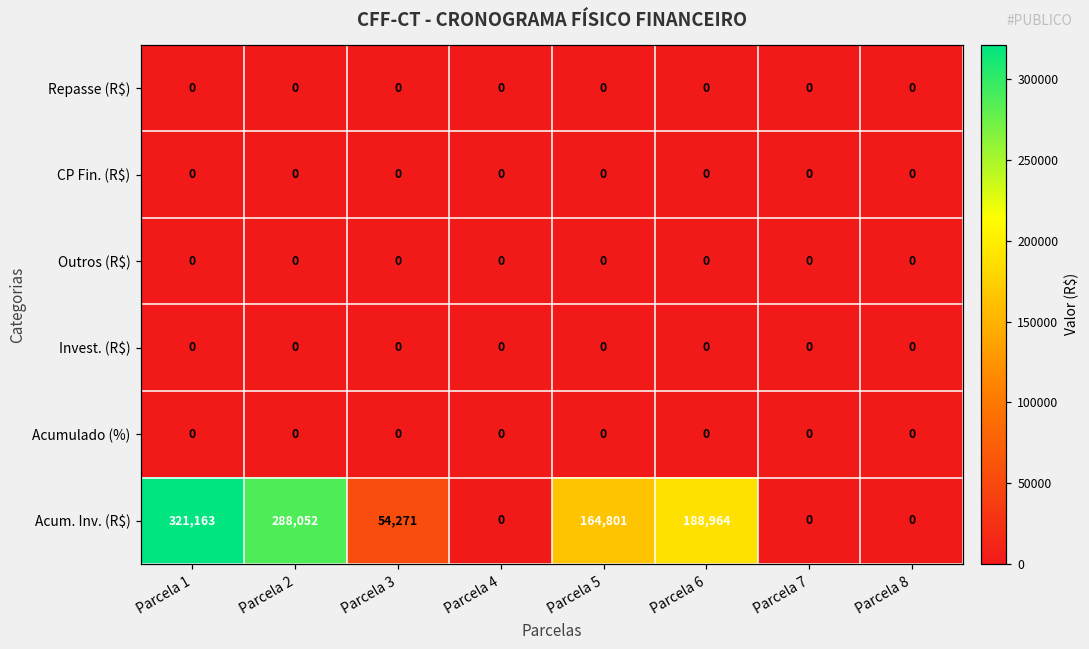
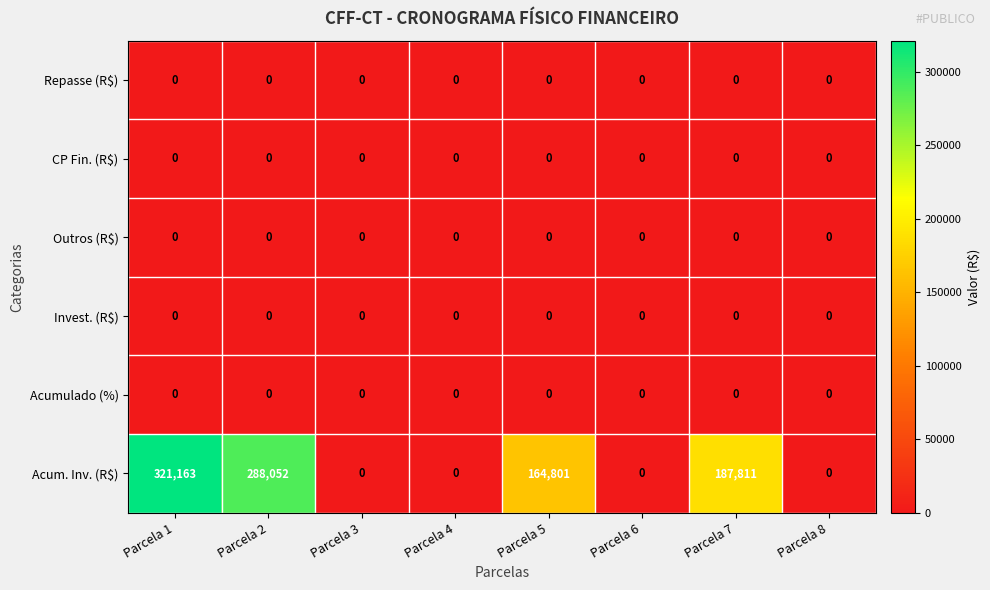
  {
    "Repasse (R$)": {
      "Parcela 1": "0",
      "Parcela 2": "0",
      "Parcela 3": "0",
      "Parcela 4": "0",
      "Parcela 5": "0",
      "Parcela 6": "0",
      "Parcela 7": "0",
      "Parcela 8": "0"
    },
    "CP Fin. (R$)": {
      "Parcela 1": "0",
      "Parcela 2": "0",
      "Parcela 3": "0",
      "Parcela 4": "0",
      "Parcela 5": "0",
      "Parcela 6": "0",
      "Parcela 7": "0",
      "Parcela 8": "0"
    },
    "Outros (R$)": {
      "Parcela 1": "0",
      "Parcela 2": "0",
      "Parcela 3": "0",
      "Parcela 4": "0",
      "Parcela 5": "0",
      "Parcela 6": "0",
      "Parcela 7": "0",
      "Parcela 8": "0"
    },
    "Invest. (R$)": {
      "Parcela 1": "0",
      "Parcela 2": "0",
      "Parcela 3": "0",
      "Parcela 4": "0",
      "Parcela 5": "0",
      "Parcela 6": "0",
      "Parcela 7": "0",
      "Parcela 8": "0"
    },
    "Acumulado (%)": {
      "Parcela 1": "0",
      "Parcela 2": "0",
      "Parcela 3": "0",
      "Parcela 4": "0",
      "Parcela 5": "0",
      "Parcela 6": "0",
      "Parcela 7": "0",
      "Parcela 8": "0"
    },
    "Acum. Inv. (R$)": {
      "Parcela 1": "321,163",
      "Parcela 2": "288,052",
-     "Parcela 3": "54,271",
+     "Parcela 3": "0",
      "Parcela 4": "0",
      "Parcela 5": "164,801",
-     "Parcela 6": "188,964",
-     "Parcela 7": "0",
+     "Parcela 6": "0",
+     "Parcela 7": "187,811",
      "Parcela 8": "0"
    }
  }
